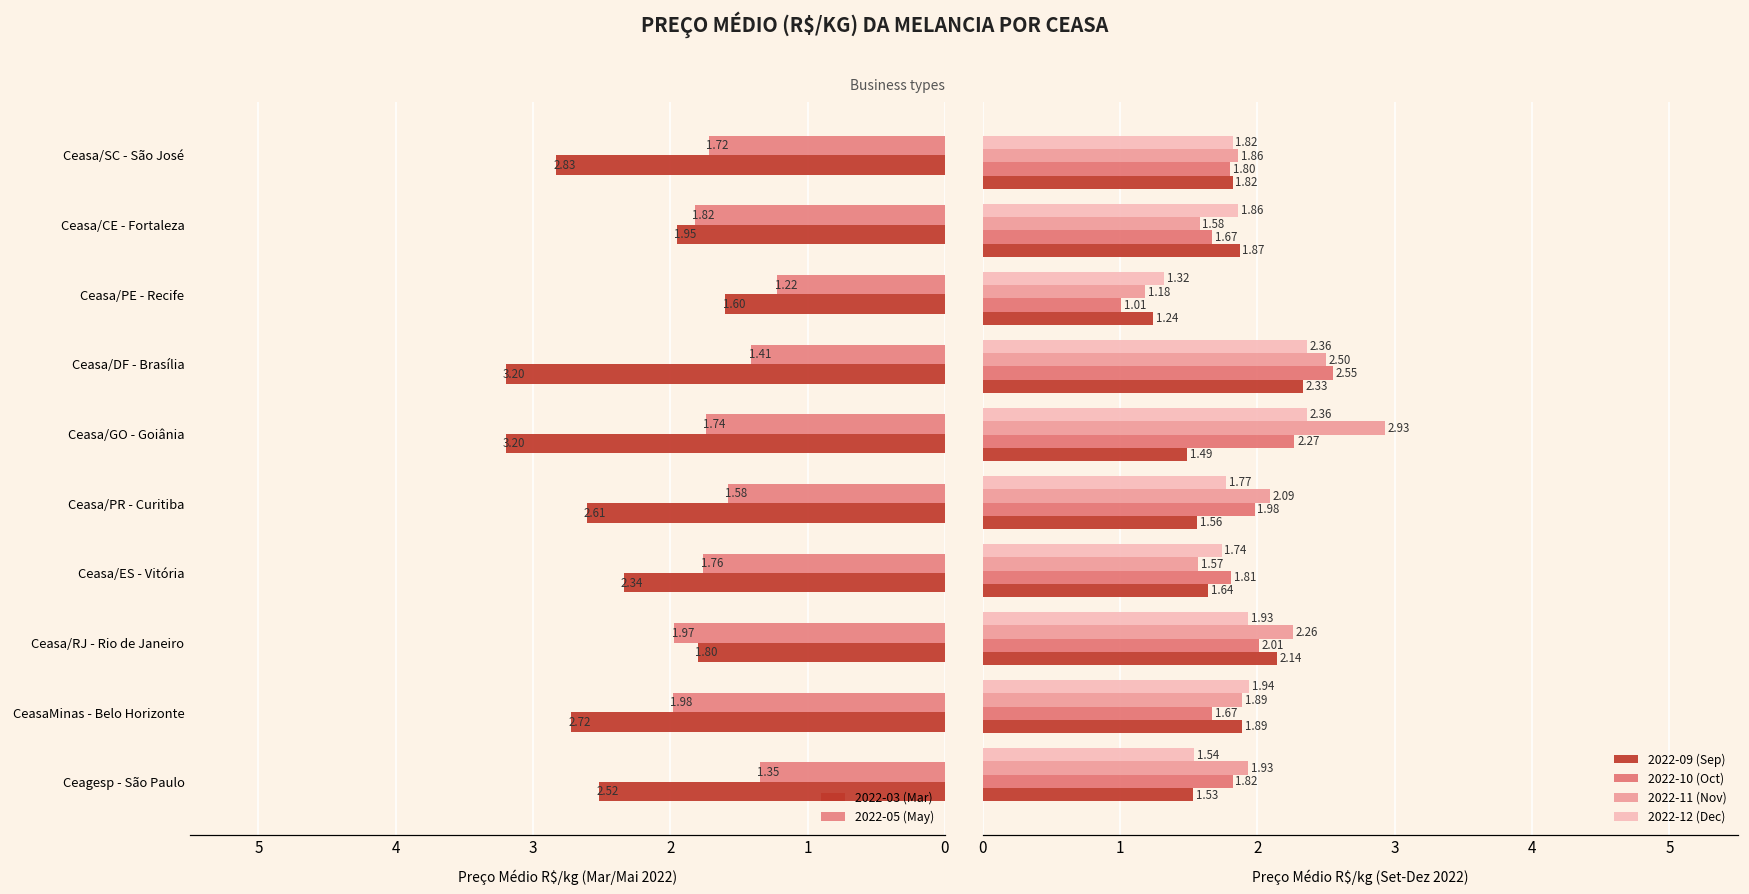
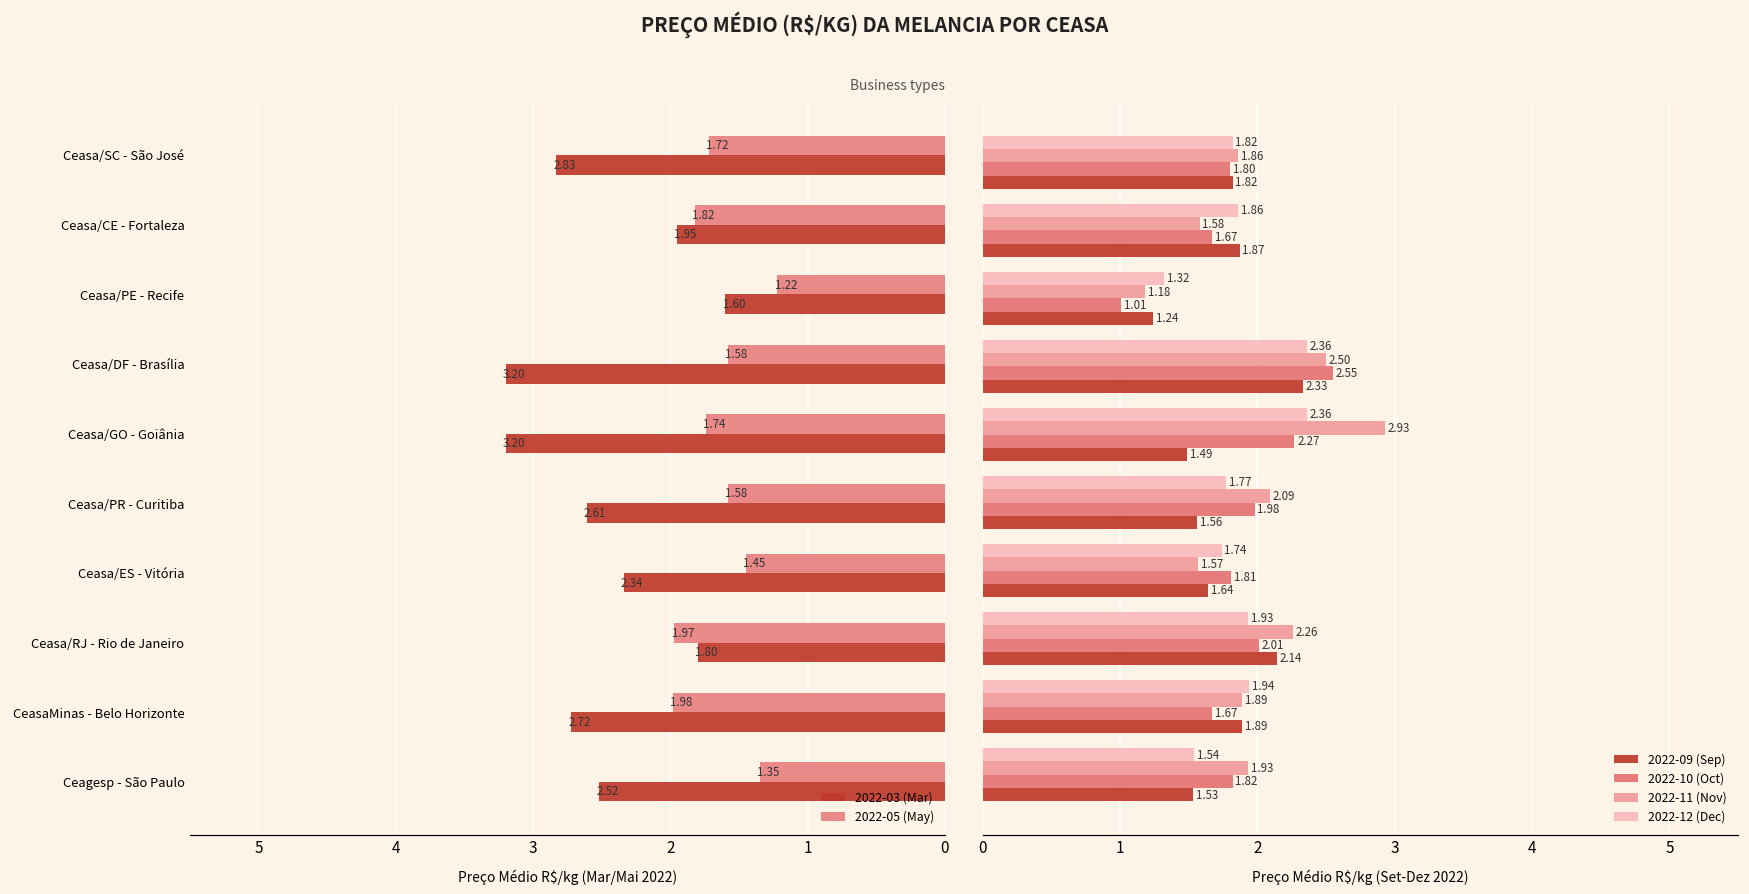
  {
    "Business types": {
      "2022-03 (Mar)": {
        "Ceasa/SC - São José": 2.83,
        "Ceasa/CE - Fortaleza": 1.95,
        "Ceasa/PE - Recife": 1.60,
        "Ceasa/DF - Brasília": 3.20,
        "Ceasa/GO - Goiânia": 3.20,
        "Ceasa/PR - Curitiba": 2.61,
        "Ceasa/ES - Vitória": 2.34,
        "Ceasa/RJ - Rio de Janeiro": 1.80,
        "CeasaMinas - Belo Horizonte": 2.72,
        "Ceagesp - São Paulo": 2.52
      },
      "2022-05 (May)": {
        "Ceasa/SC - São José": 1.72,
        "Ceasa/CE - Fortaleza": 1.82,
        "Ceasa/PE - Recife": 1.22,
-       "Ceasa/DF - Brasília": 1.41,
+       "Ceasa/DF - Brasília": 1.58,
        "Ceasa/GO - Goiânia": 1.74,
        "Ceasa/PR - Curitiba": 1.58,
-       "Ceasa/ES - Vitória": 1.76,
+       "Ceasa/ES - Vitória": 1.45,
        "Ceasa/RJ - Rio de Janeiro": 1.97,
        "CeasaMinas - Belo Horizonte": 1.98,
        "Ceagesp - São Paulo": 1.35
      }
    }
  }
